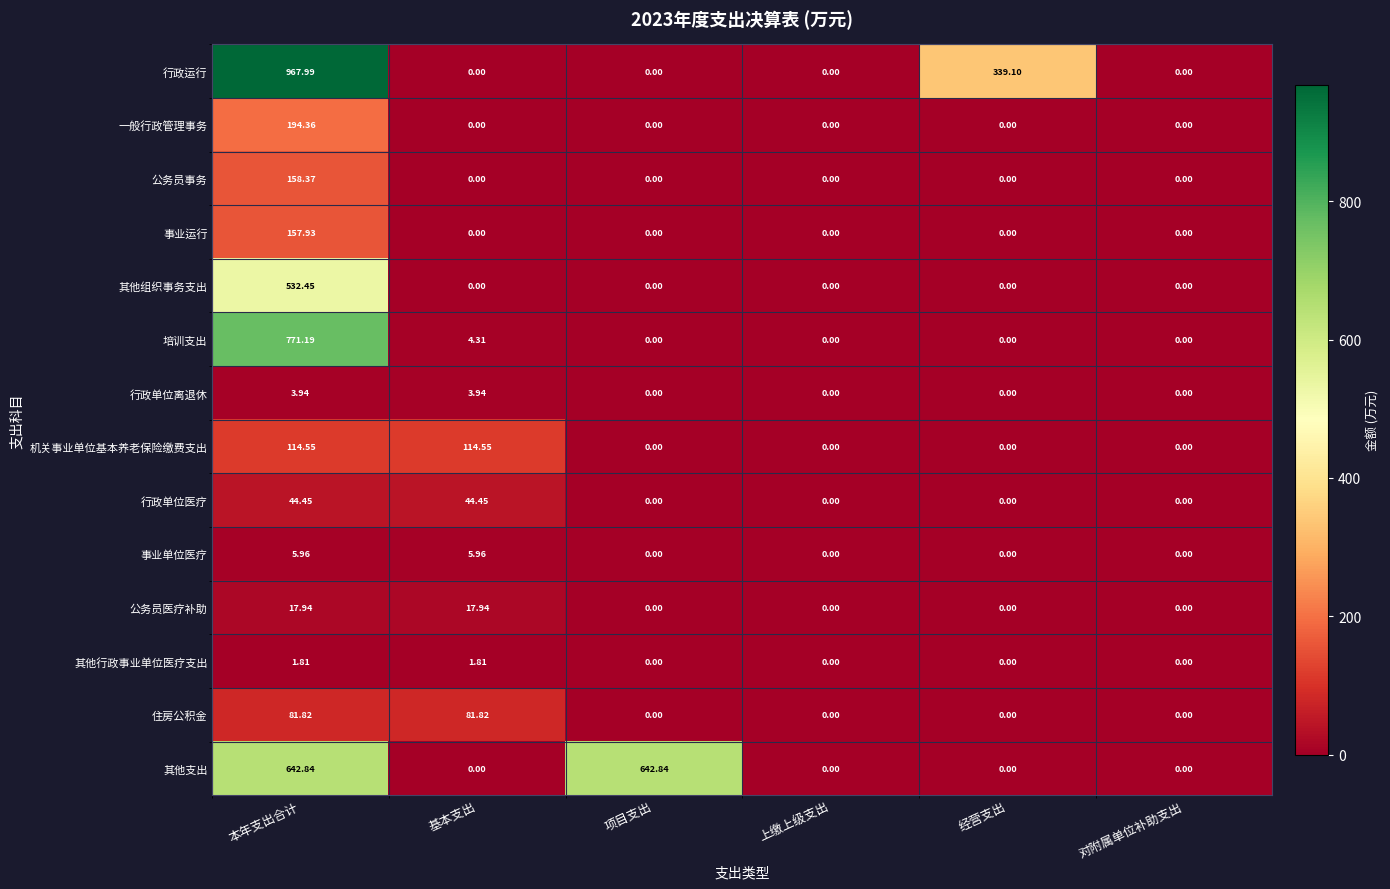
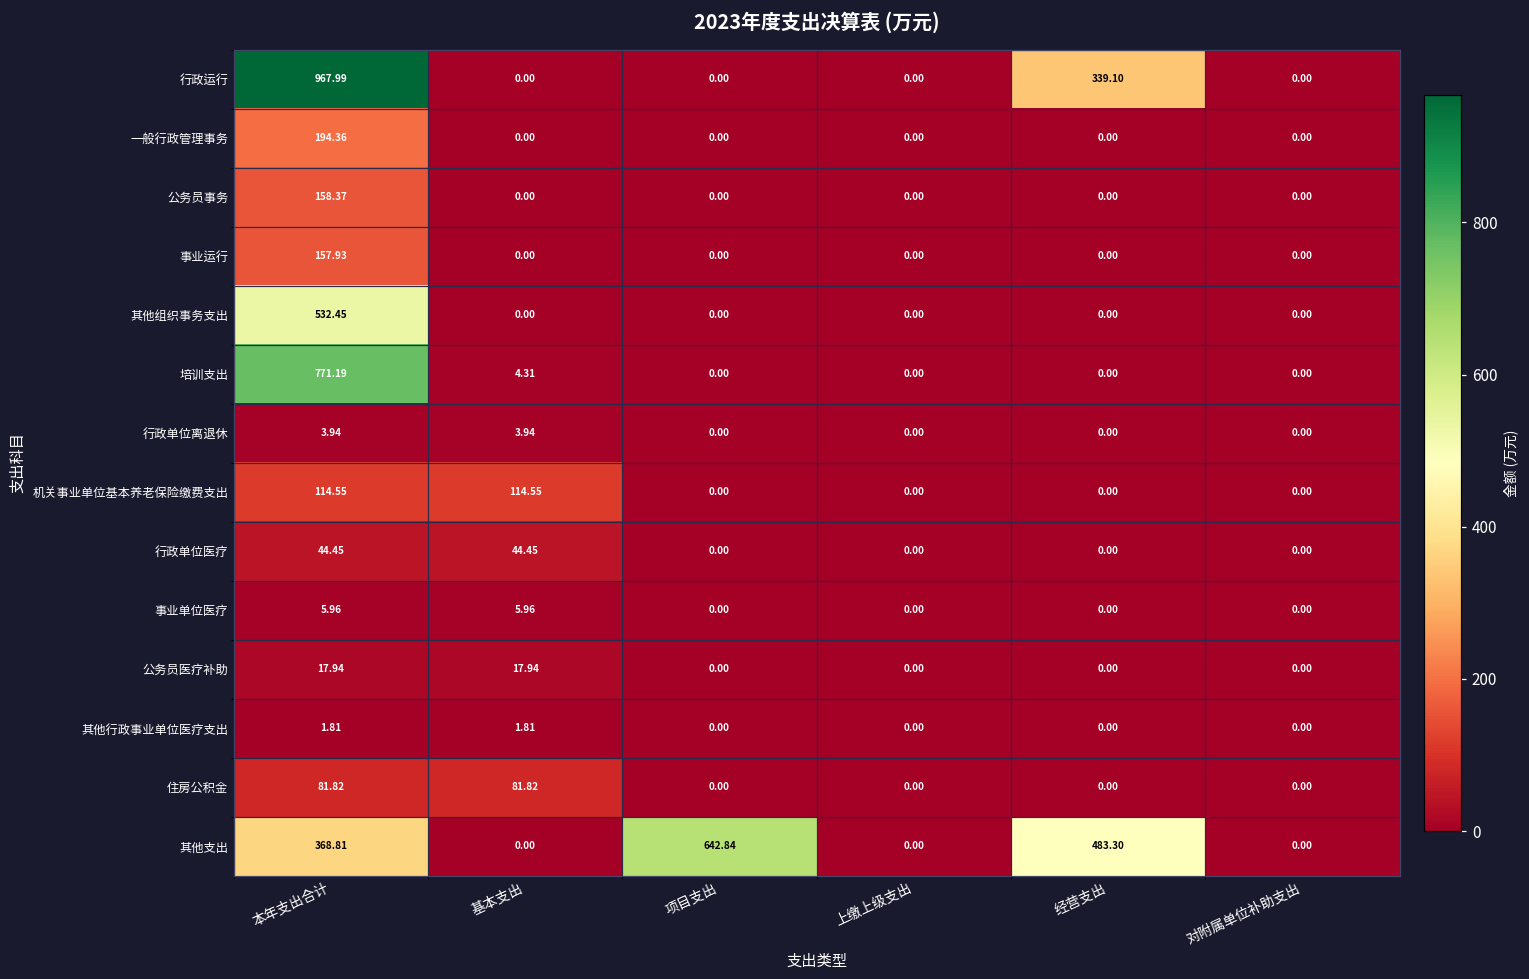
  {
    "行政运行": {
      "本年支出合计": 967.99,
      "基本支出": 0.00,
      "项目支出": 0.00,
      "上缴上级支出": 0.00,
      "经营支出": 339.10,
      "对附属单位补助支出": 0.00
    },
    "一般行政管理事务": {
      "本年支出合计": 194.36,
      "基本支出": 0.00,
      "项目支出": 0.00,
      "上缴上级支出": 0.00,
      "经营支出": 0.00,
      "对附属单位补助支出": 0.00
    },
    "公务员事务": {
      "本年支出合计": 158.37,
      "基本支出": 0.00,
      "项目支出": 0.00,
      "上缴上级支出": 0.00,
      "经营支出": 0.00,
      "对附属单位补助支出": 0.00
    },
    "事业运行": {
      "本年支出合计": 157.93,
      "基本支出": 0.00,
      "项目支出": 0.00,
      "上缴上级支出": 0.00,
      "经营支出": 0.00,
      "对附属单位补助支出": 0.00
    },
    "其他组织事务支出": {
      "本年支出合计": 532.45,
      "基本支出": 0.00,
      "项目支出": 0.00,
      "上缴上级支出": 0.00,
      "经营支出": 0.00,
      "对附属单位补助支出": 0.00
    },
    "培训支出": {
      "本年支出合计": 771.19,
      "基本支出": 4.31,
      "项目支出": 0.00,
      "上缴上级支出": 0.00,
      "经营支出": 0.00,
      "对附属单位补助支出": 0.00
    },
    "行政单位离退休": {
      "本年支出合计": 3.94,
      "基本支出": 3.94,
      "项目支出": 0.00,
      "上缴上级支出": 0.00,
      "经营支出": 0.00,
      "对附属单位补助支出": 0.00
    },
    "机关事业单位基本养老保险缴费支出": {
      "本年支出合计": 114.55,
      "基本支出": 114.55,
      "项目支出": 0.00,
      "上缴上级支出": 0.00,
      "经营支出": 0.00,
      "对附属单位补助支出": 0.00
    },
    "行政单位医疗": {
      "本年支出合计": 44.45,
      "基本支出": 44.45,
      "项目支出": 0.00,
      "上缴上级支出": 0.00,
      "经营支出": 0.00,
      "对附属单位补助支出": 0.00
    },
    "事业单位医疗": {
      "本年支出合计": 5.96,
      "基本支出": 5.96,
      "项目支出": 0.00,
      "上缴上级支出": 0.00,
      "经营支出": 0.00,
      "对附属单位补助支出": 0.00
    },
    "公务员医疗补助": {
      "本年支出合计": 17.94,
      "基本支出": 17.94,
      "项目支出": 0.00,
      "上缴上级支出": 0.00,
      "经营支出": 0.00,
      "对附属单位补助支出": 0.00
    },
    "其他行政事业单位医疗支出": {
      "本年支出合计": 1.81,
      "基本支出": 1.81,
      "项目支出": 0.00,
      "上缴上级支出": 0.00,
      "经营支出": 0.00,
      "对附属单位补助支出": 0.00
    },
    "住房公积金": {
      "本年支出合计": 81.82,
      "基本支出": 81.82,
      "项目支出": 0.00,
      "上缴上级支出": 0.00,
      "经营支出": 0.00,
      "对附属单位补助支出": 0.00
    },
    "其他支出": {
-     "本年支出合计": 642.84,
+     "本年支出合计": 368.81,
      "基本支出": 0.00,
      "项目支出": 642.84,
      "上缴上级支出": 0.00,
-     "经营支出": 0.00,
+     "经营支出": 483.30,
      "对附属单位补助支出": 0.00
    }
  }
